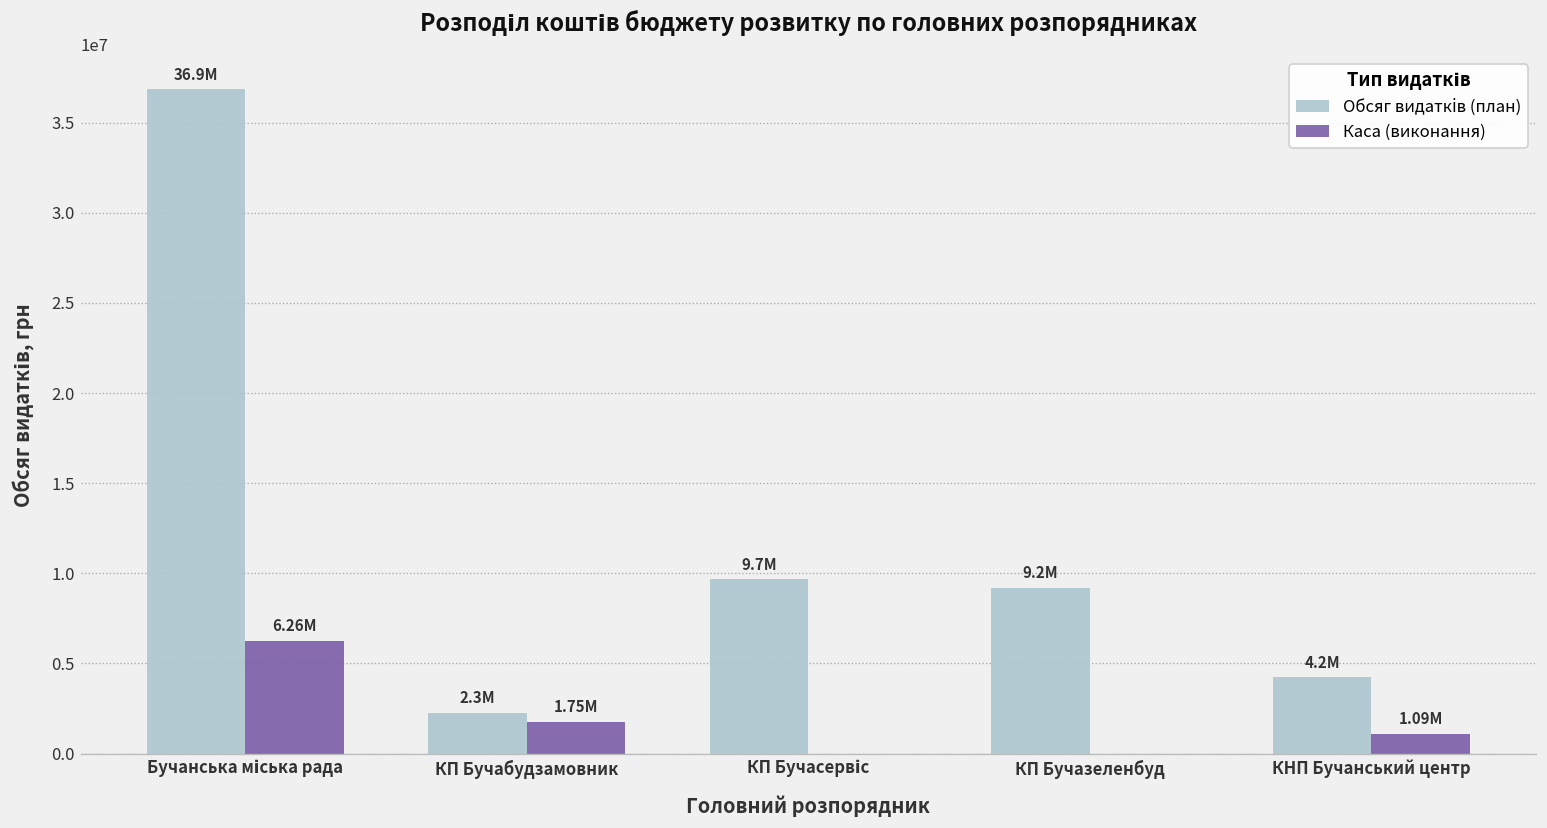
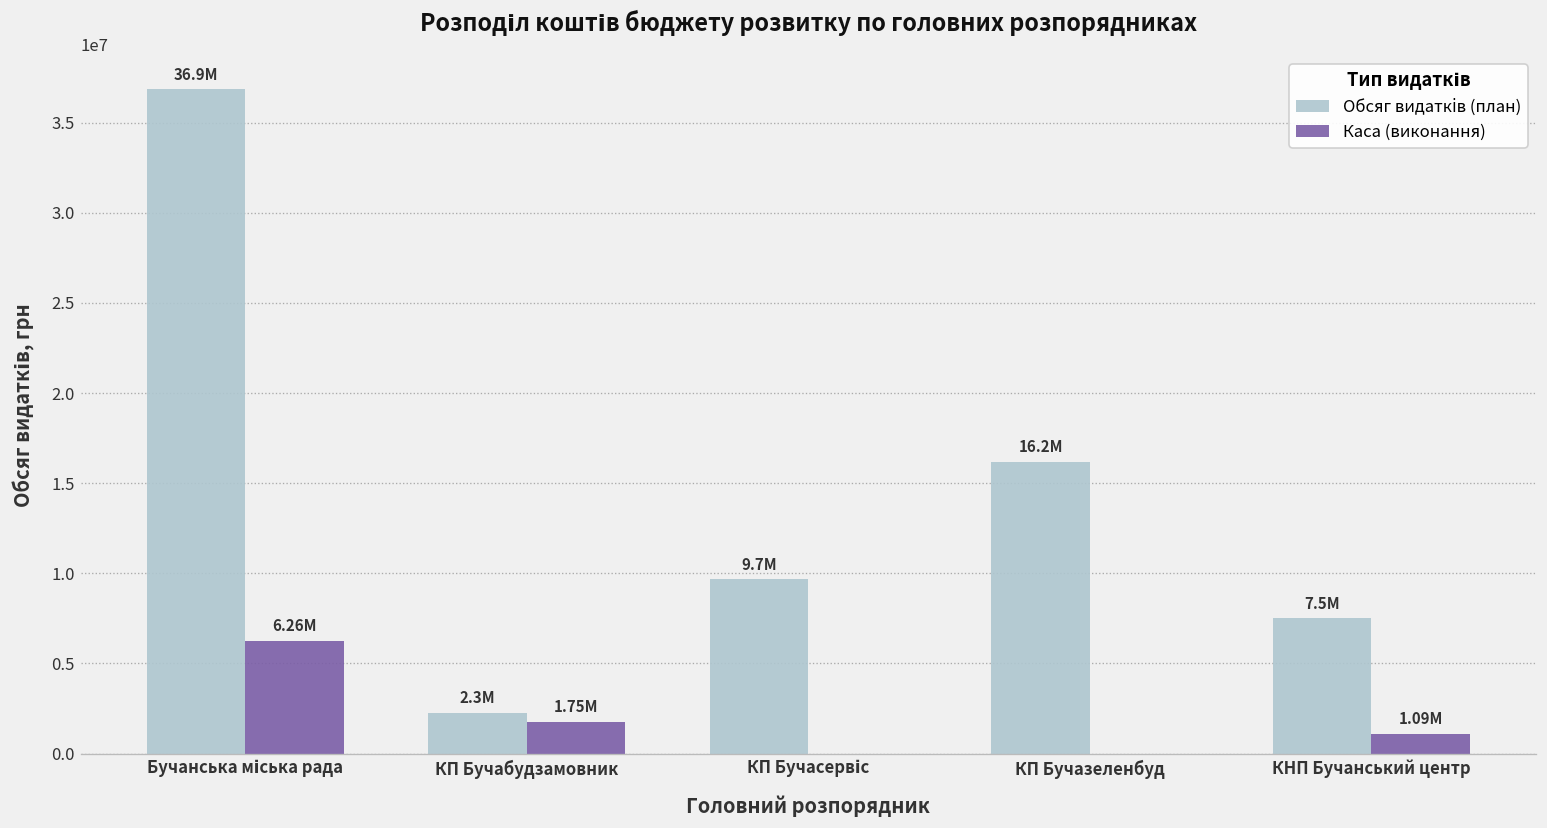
  {
    "Обсяг видатків (план)": {
      "Бучанська міська рада": "36.9M",
      "КП Бучабудзамовник": "2.3M",
      "КП Бучасервіс": "9.7M",
-     "КП Бучазеленбуд": "9.2M",
-     "КНП Бучанський центр": "4.2M"
+     "КП Бучазеленбуд": "16.2M",
+     "КНП Бучанський центр": "7.5M"
    },
    "Каса (виконання)": {
      "Бучанська міська рада": "6.26M",
      "КП Бучабудзамовник": "1.75M",
      "КНП Бучанський центр": "1.09M"
    }
  }
